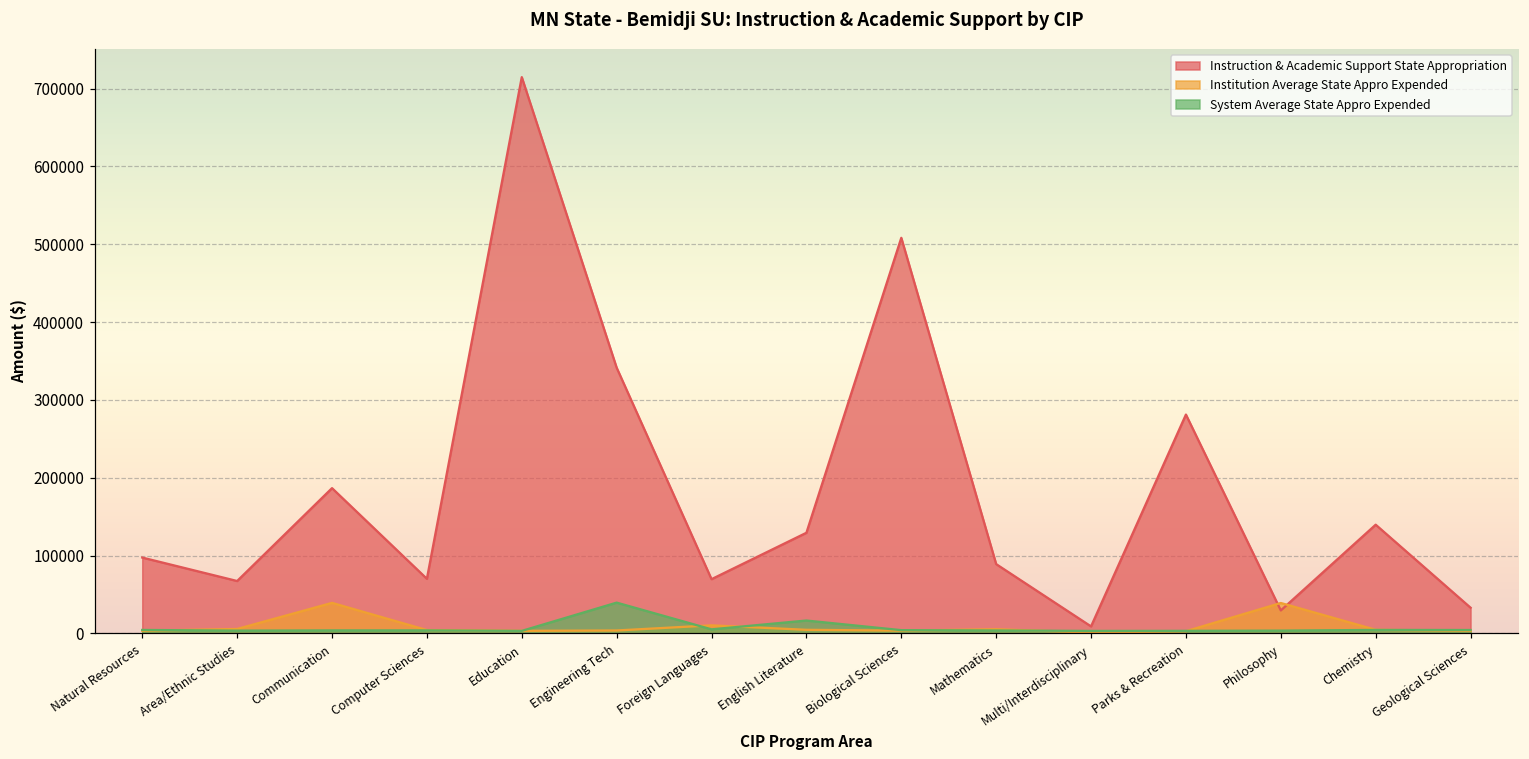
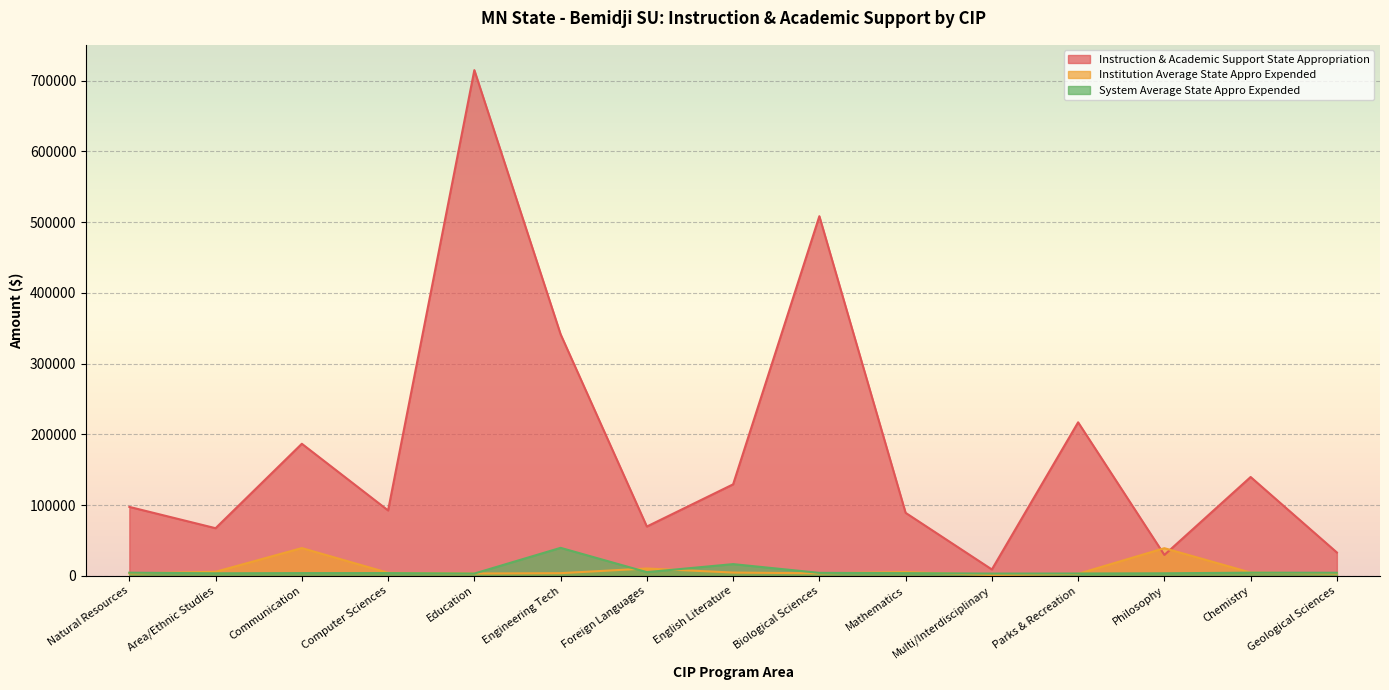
  {
    "Instruction & Academic Support State Appropriation": {
      "Natural Resources": 100000,
      "Area/Ethnic Studies": 70000,
      "Communication": 190000,
-     "Computer Sciences": 70000,
+     "Computer Sciences": 90000,
      "Education": 710000,
      "Engineering Tech": 340000,
      "Foreign Languages": 70000,
      "English Literature": 130000,
      "Biological Sciences": 510000,
      "Mathematics": 90000,
      "Multi/Interdisciplinary": 10000,
-     "Parks & Recreation": 280000,
+     "Parks & Recreation": 220000,
      "Philosophy": 30000,
      "Chemistry": 140000,
      "Geological Sciences": 30000
    },
    "Institution Average State Appro Expended": {
      "Communication": 40000,
      "Engineering Tech": 0,
      "Foreign Languages": 10000,
      "English Literature": 0,
      "Philosophy": 40000
    },
    "System Average State Appro Expended": {
      "Communication": 0,
      "Engineering Tech": 40000,
      "Foreign Languages": 10000,
      "English Literature": 20000,
      "Philosophy": 0
    }
  }
